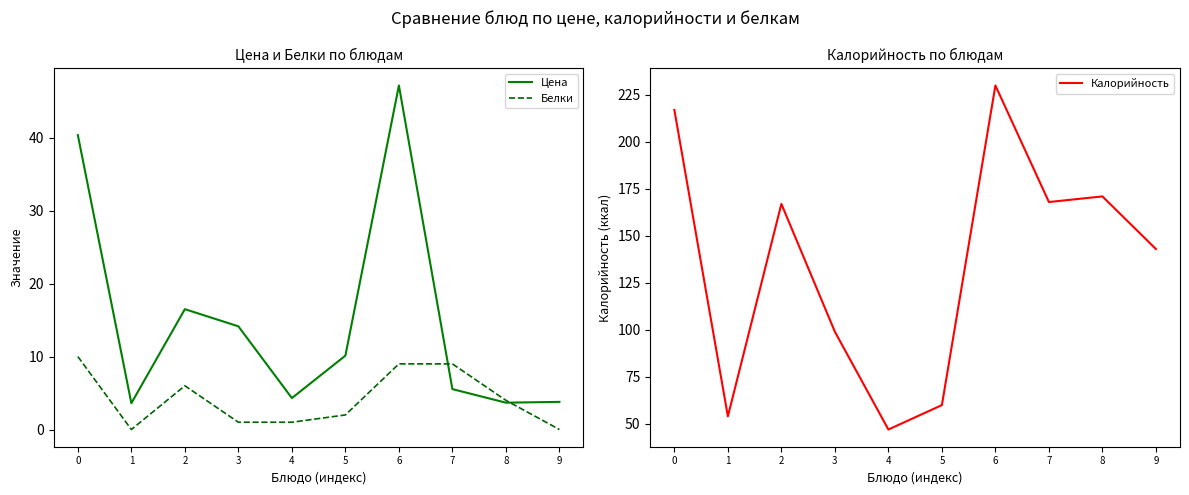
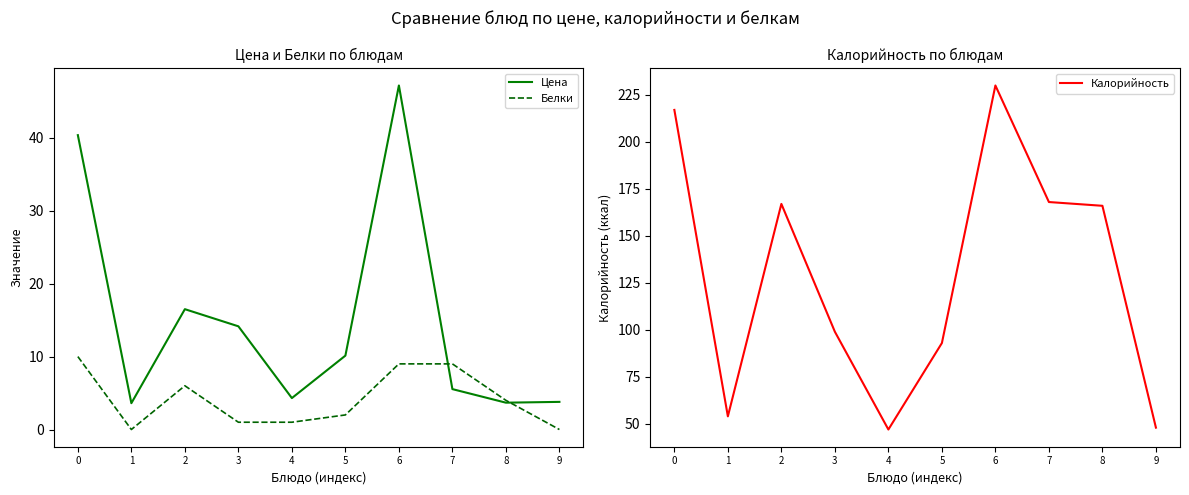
  {
    "Калорийность по блюдам": {
      "0": 217,
      "1": 54,
      "2": 167,
      "3": 99,
      "4": 47,
-     "5": 60,
+     "5": 93,
      "6": 230,
      "7": 168,
-     "8": 171,
-     "9": 143
+     "8": 166,
+     "9": 48
    }
  }
